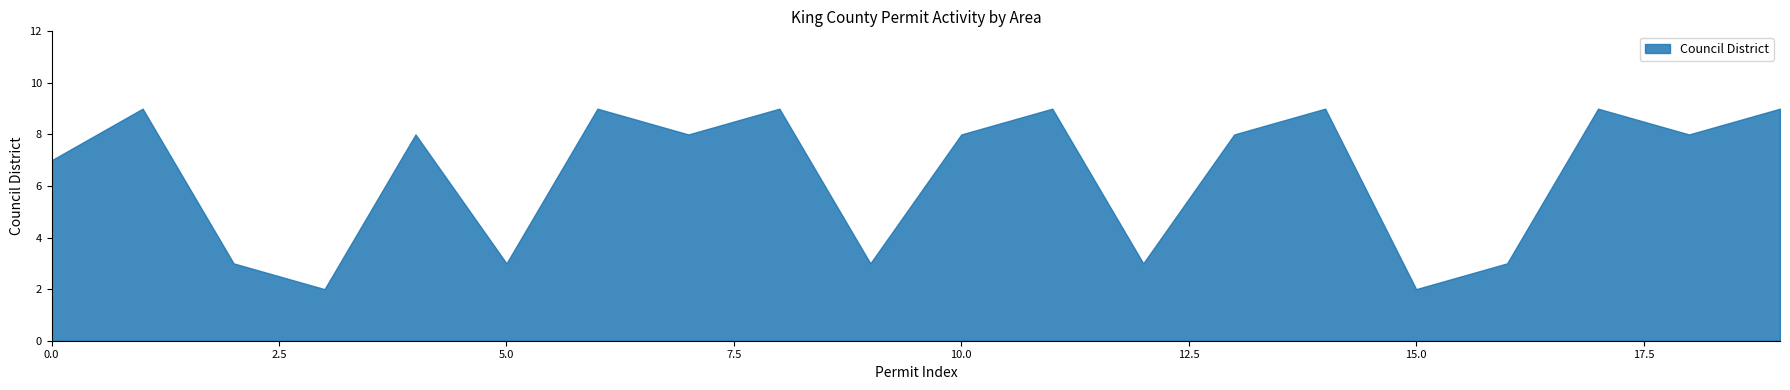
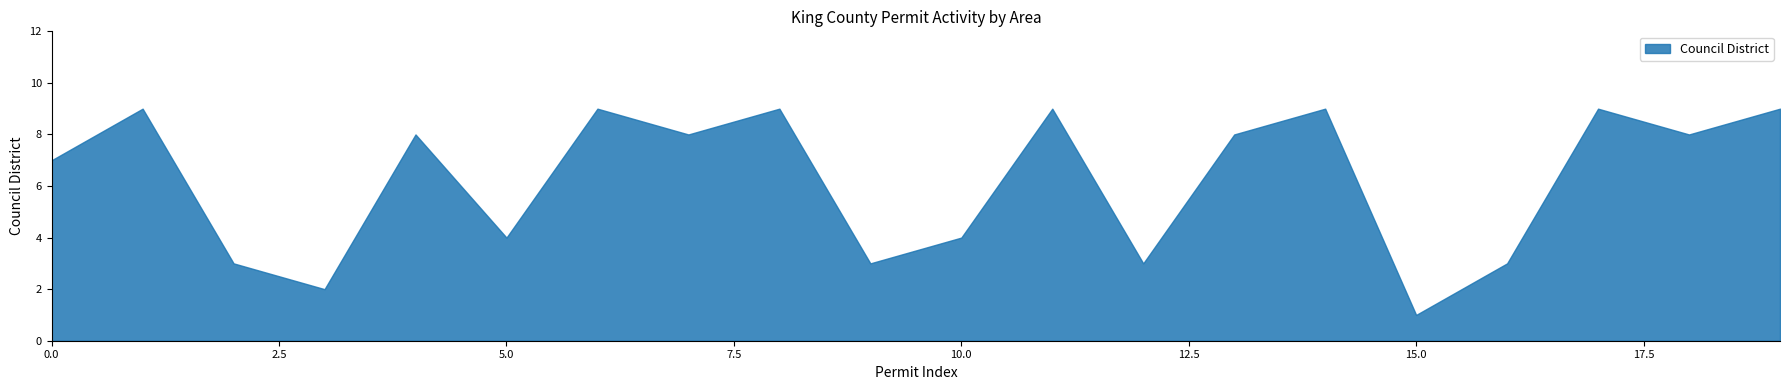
  {
    "0.0": 7,
-   "5.0": 3,
-   "10.0": 8,
-   "15.0": 2
+   "5.0": 4,
+   "10.0": 4,
+   "15.0": 1
  }
